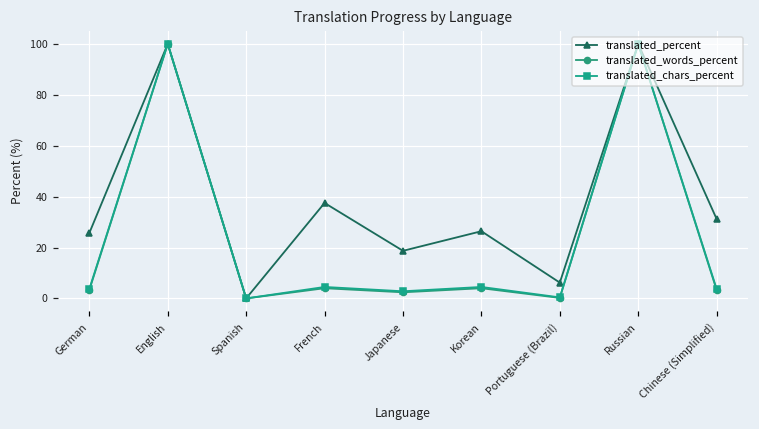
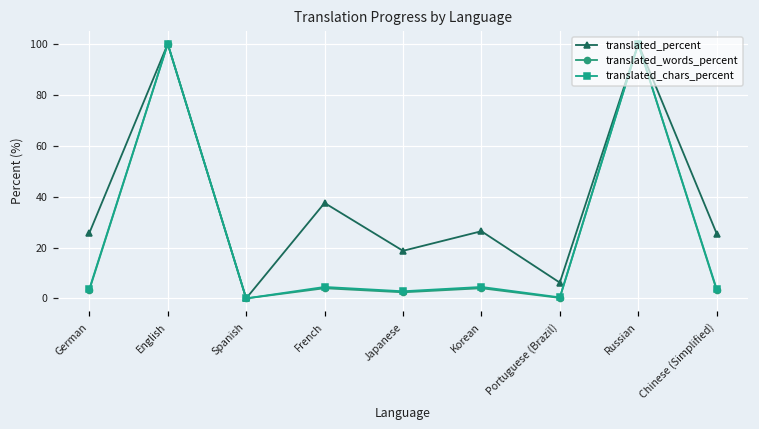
  {
    "translated_percent": {
      "German": 26,
      "French": 38,
      "Japanese": 19,
      "Korean": 26,
      "Portuguese (Brazil)": 6,
-     "Chinese (Simplified)": 31
+     "Chinese (Simplified)": 26
    }
  }
